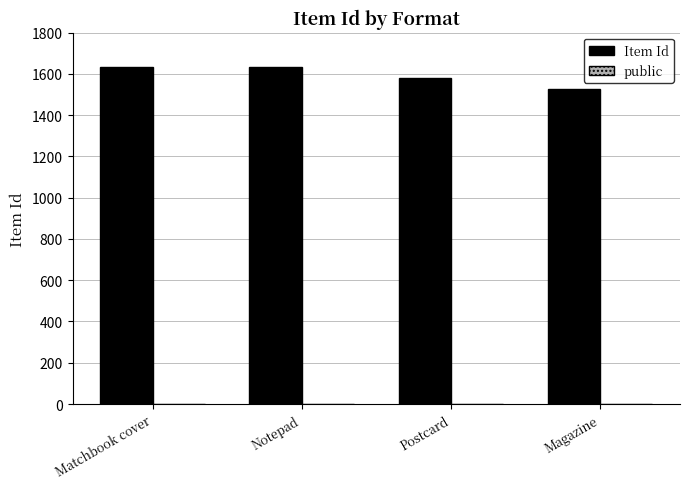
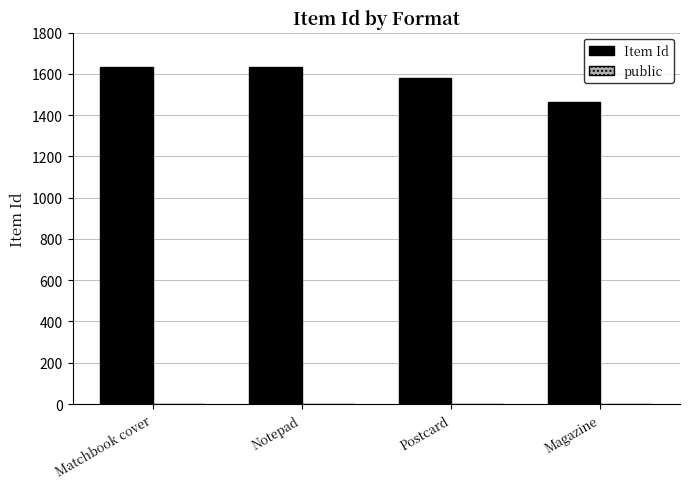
  {
    "Item Id": {
      "Matchbook cover": 1630,
      "Notepad": 1630,
      "Postcard": 1580,
-     "Magazine": 1530
+     "Magazine": 1470
    }
  }
